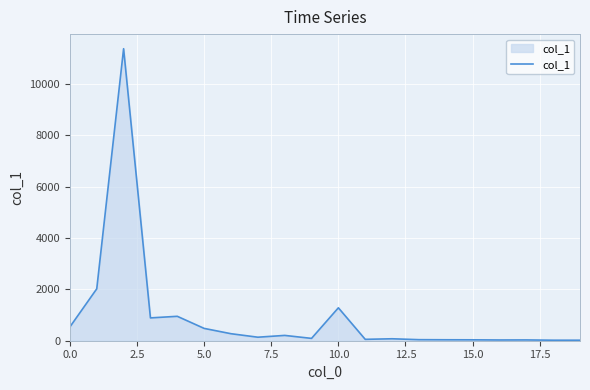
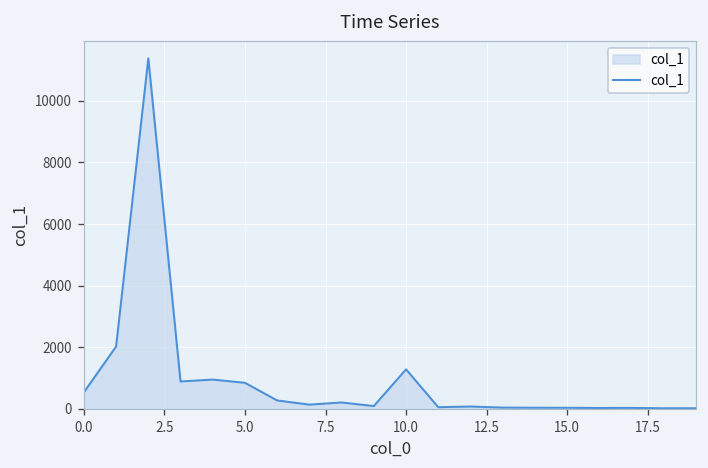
  {
    "0.0": 500,
-   "5.0": 500,
+   "5.0": 800,
    "10.0": 1300,
    "15.0": 0
  }
